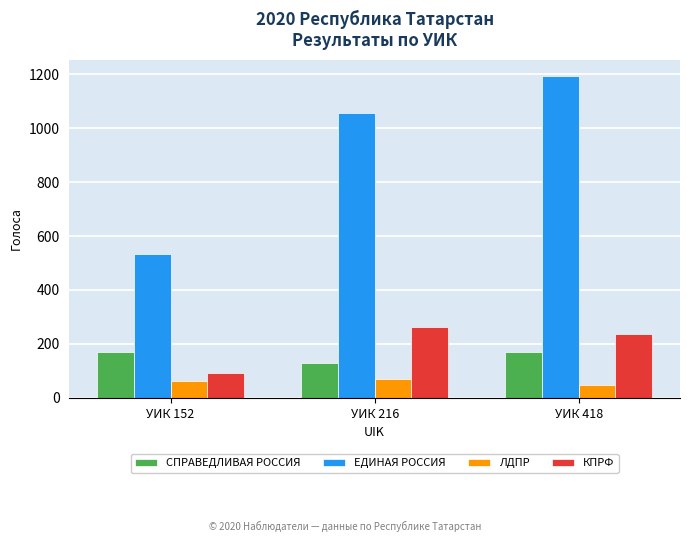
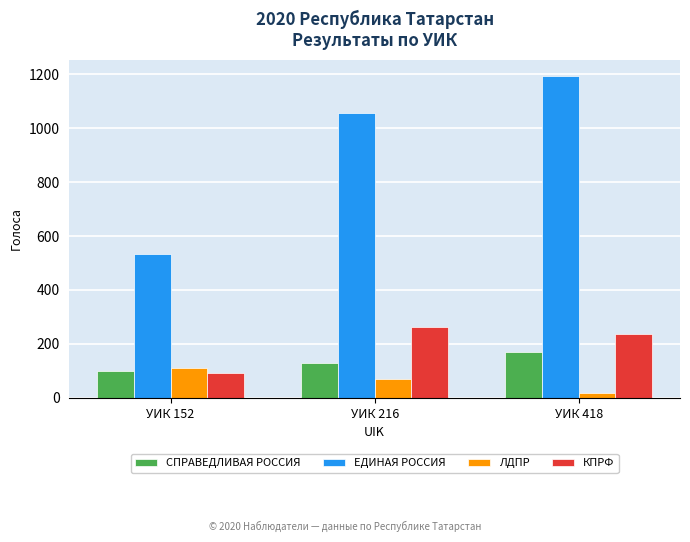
  {
    "СПРАВЕДЛИВАЯ РОССИЯ": {
-     "УИК 152": 170,
+     "УИК 152": 100,
      "УИК 216": 130,
      "УИК 418": 170
    },
    "ЕДИНАЯ РОССИЯ": {
      "УИК 152": 530,
      "УИК 216": 1060,
      "УИК 418": 1190
    },
    "ЛДПР": {
-     "УИК 152": 60,
+     "УИК 152": 110,
      "УИК 216": 70,
-     "УИК 418": 50
+     "УИК 418": 20
    },
    "КПРФ": {
      "УИК 152": 90,
      "УИК 216": 260,
      "УИК 418": 240
    }
  }
